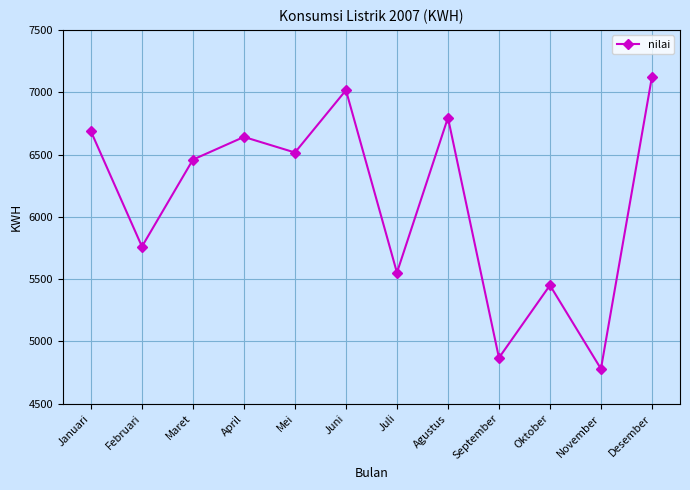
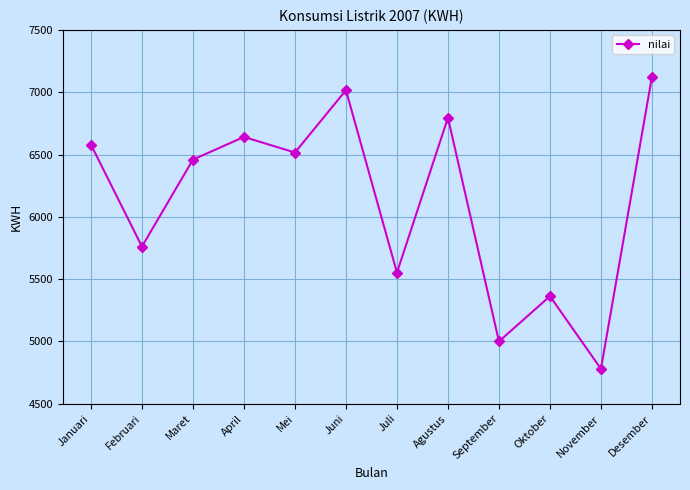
  {
-   "Januari": 6690,
+   "Januari": 6580,
    "Februari": 5760,
    "Maret": 6460,
    "April": 6640,
    "Mei": 6520,
    "Juni": 7020,
    "Juli": 5550,
    "Agustus": 6800,
-   "September": 4870,
-   "Oktober": 5450,
+   "September": 5000,
+   "Oktober": 5360,
    "November": 4780,
    "Desember": 7120
  }
